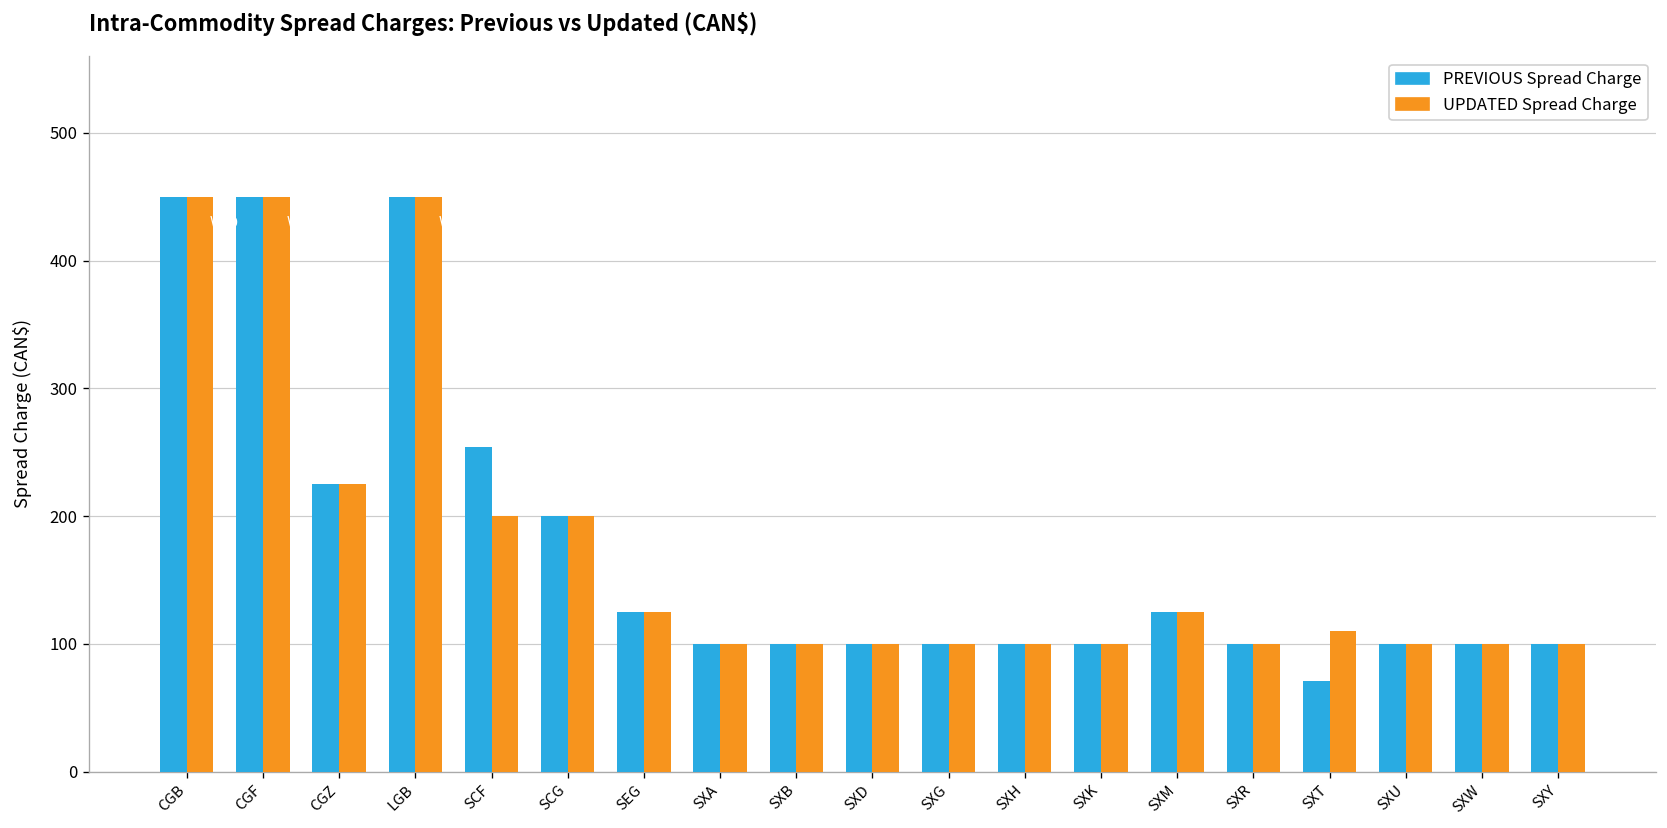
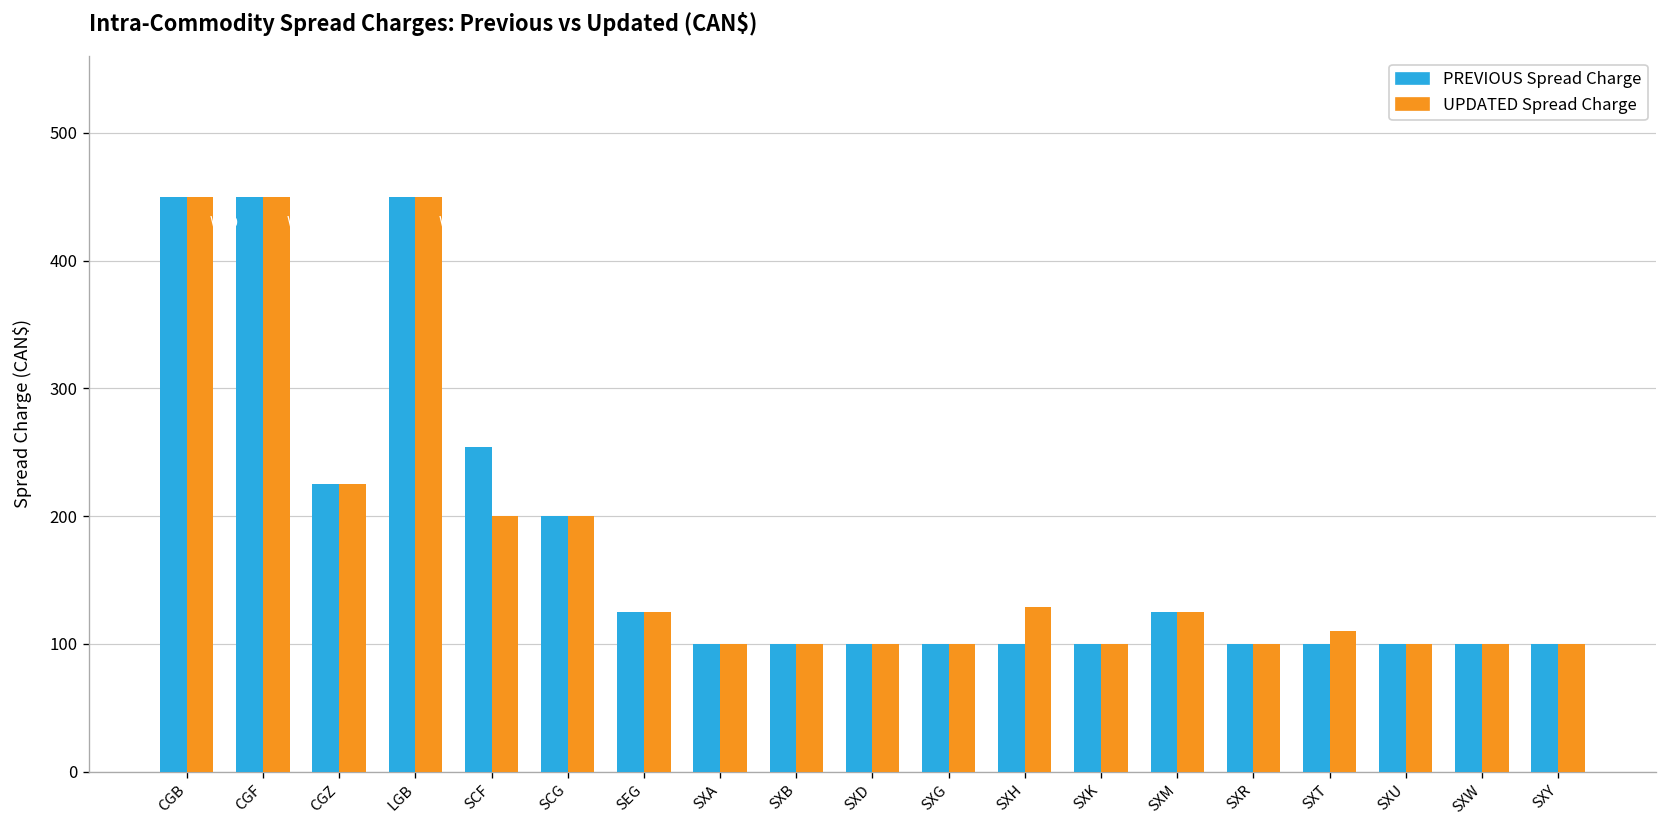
  {
    "PREVIOUS Spread Charge": {
      "CGB": 450,
      "CGF": 450,
      "CGZ": 225,
      "LGB": 450,
      "SCF": 254,
      "SCG": 200,
      "SEG": 125,
      "SXA": 100,
      "SXB": 100,
      "SXD": 100,
      "SXG": 100,
      "SXH": 100,
      "SXK": 100,
      "SXM": 125,
      "SXR": 100,
-     "SXT": 71,
+     "SXT": 100,
      "SXU": 100,
      "SXW": 100,
      "SXY": 100
    },
    "UPDATED Spread Charge": {
      "CGB": 450,
      "CGF": 450,
      "CGZ": 225,
      "LGB": 450,
      "SCF": 200,
      "SCG": 200,
      "SEG": 125,
      "SXA": 100,
      "SXB": 100,
      "SXD": 100,
      "SXG": 100,
-     "SXH": 100,
+     "SXH": 129,
      "SXK": 100,
      "SXM": 125,
      "SXR": 100,
      "SXT": 110,
      "SXU": 100,
      "SXW": 100,
      "SXY": 100
    }
  }
